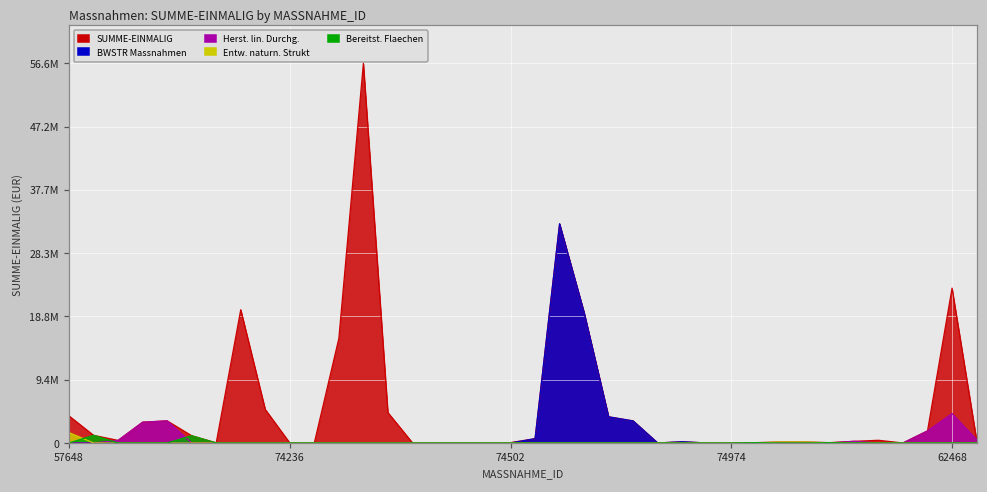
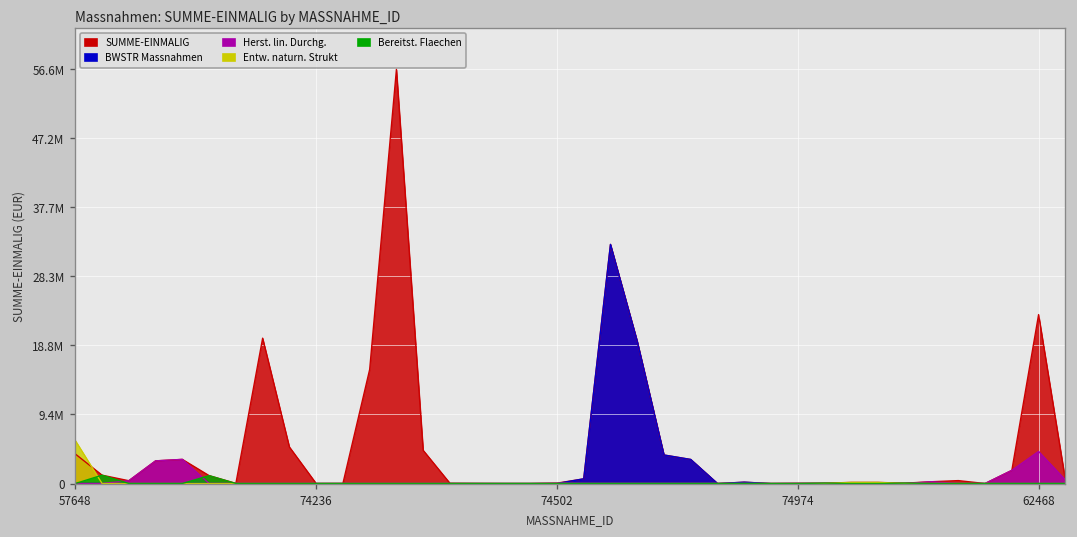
  {
    "SUMME-EINMALIG": {
      "57648": 4000000,
      "62468": 23000000
    },
    "Herst. lin. Durchg.": {
      "62468": 4000000
    },
    "Entw. naturn. Strukt": {
-     "57648": 2000000
+     "57648": 6000000
    }
  }
